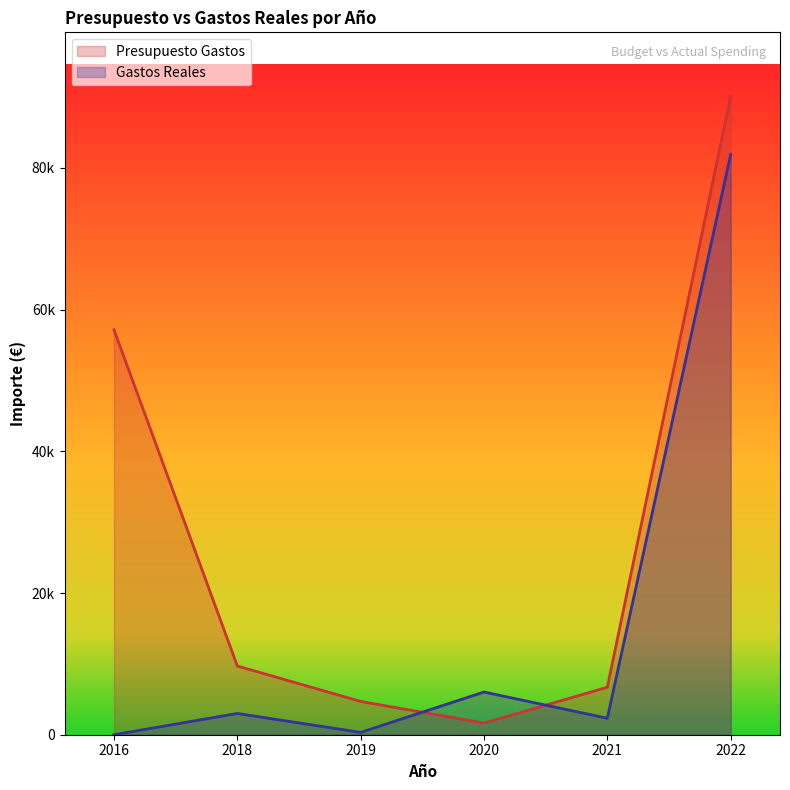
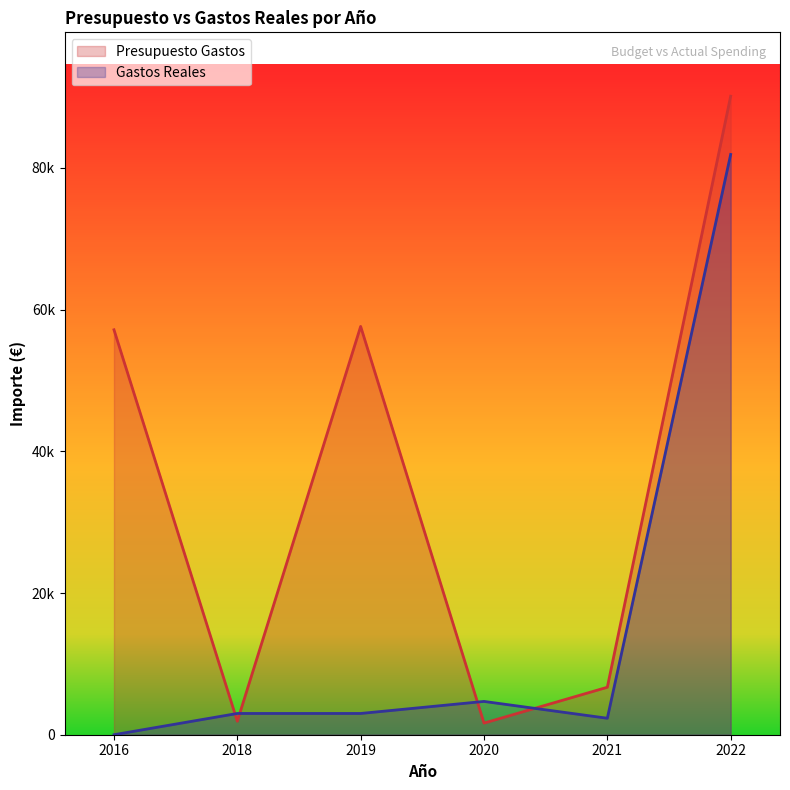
  {
    "Presupuesto Gastos": {
      "2016": 57000,
-     "2018": 10000,
-     "2019": 5000,
+     "2018": 2000,
+     "2019": 58000,
      "2020": 2000,
      "2021": 7000,
      "2022": 90000
    },
    "Gastos Reales": {
      "2016": 0,
      "2018": 3000,
-     "2019": 0,
-     "2020": 6000,
+     "2019": 3000,
+     "2020": 5000,
      "2021": 2000,
      "2022": 82000
    }
  }
